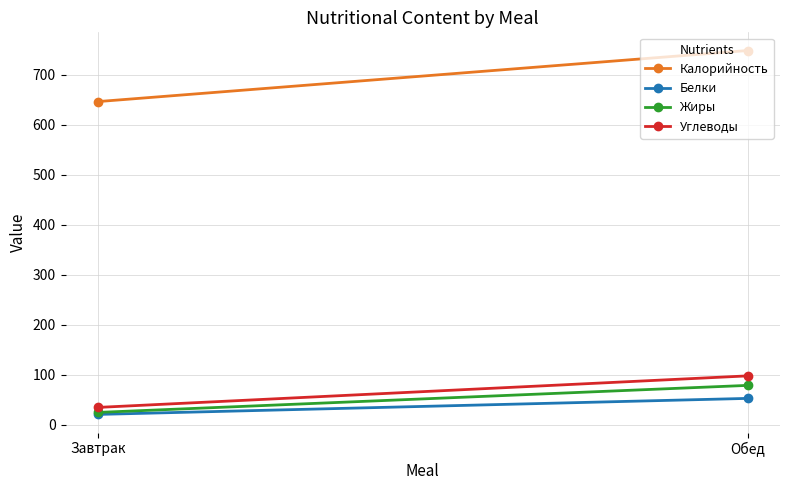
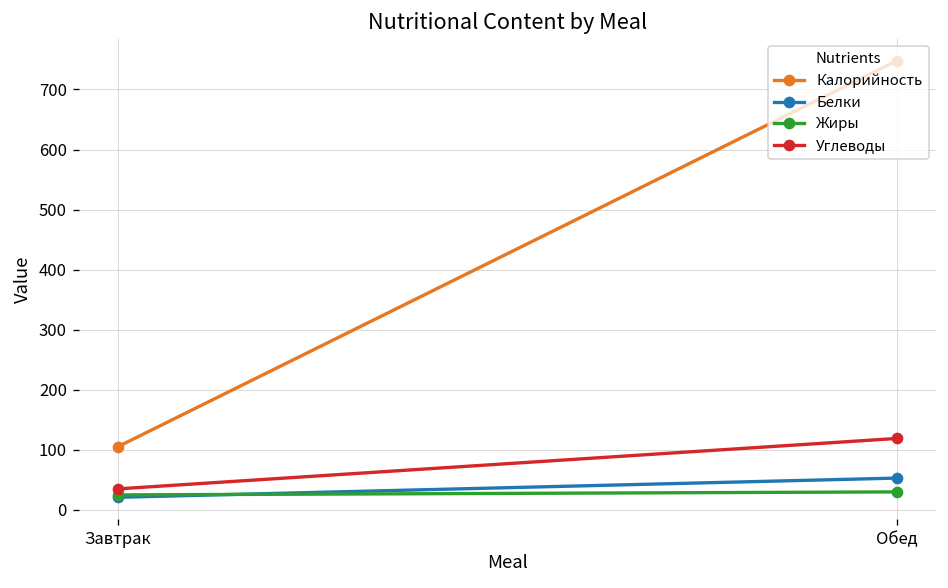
  {
    "Калорийность": {
-     "Завтрак": 650
+     "Завтрак": 110
    },
    "Белки": {
      "Обед": 50
    },
    "Жиры": {
-     "Обед": 80
+     "Обед": 30
    },
    "Углеводы": {
      "Завтрак": 40,
-     "Обед": 100
+     "Обед": 120
    }
  }
